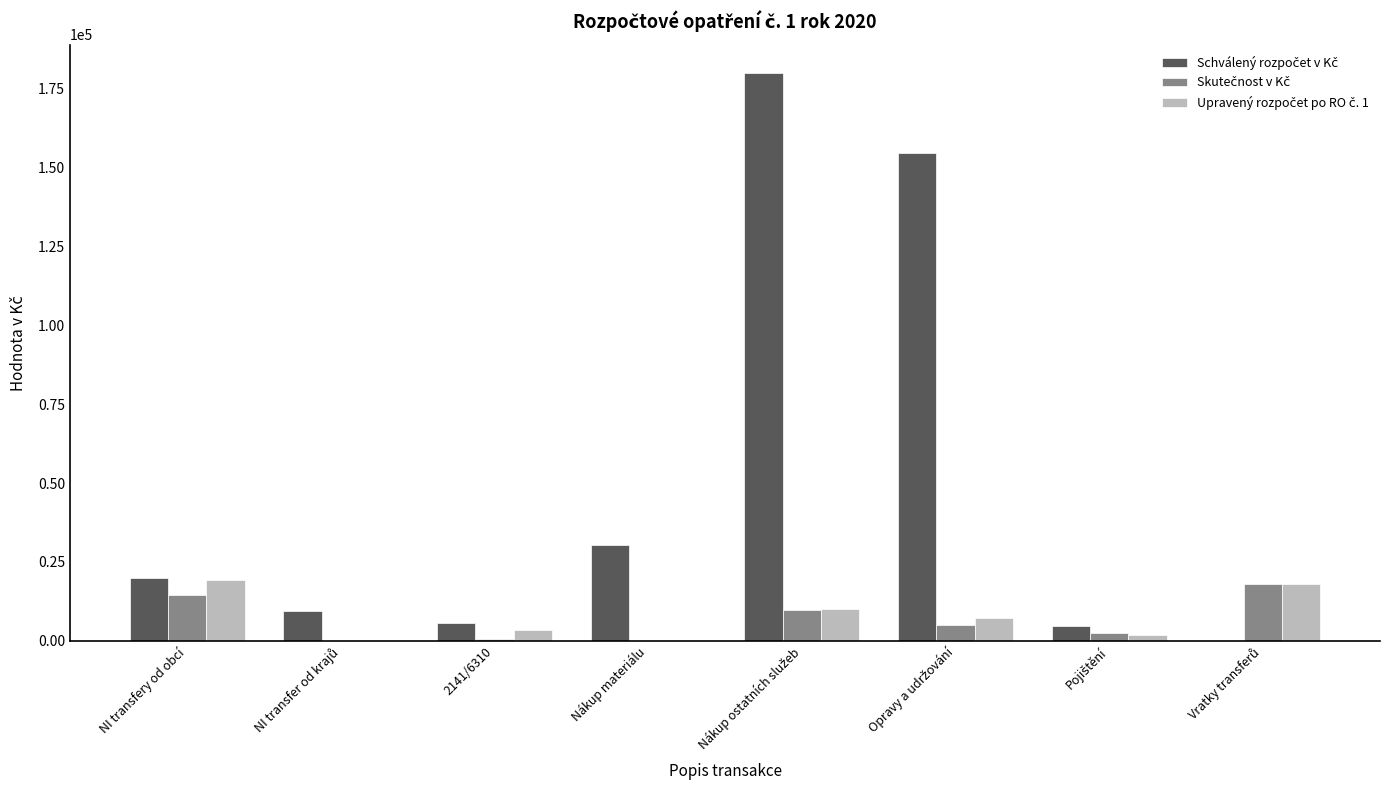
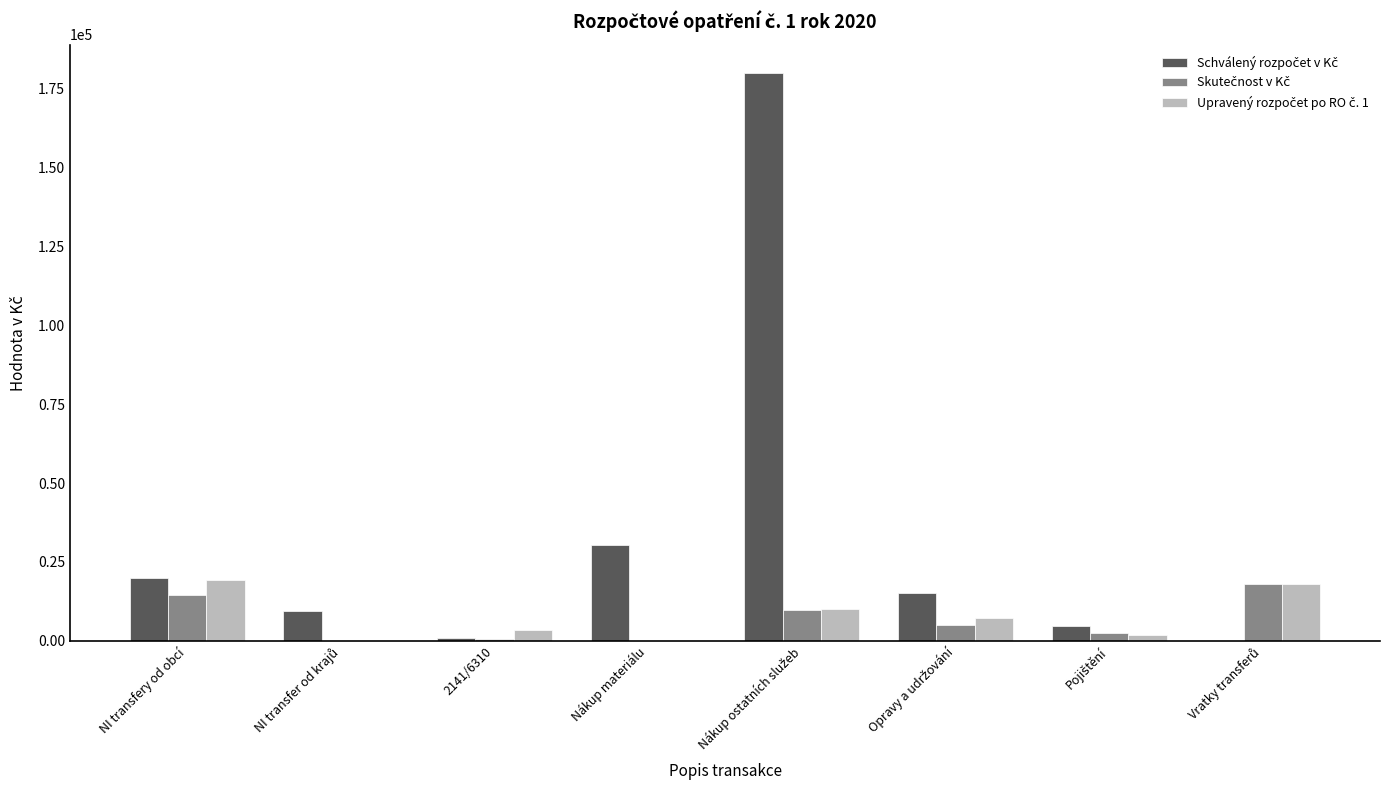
  {
    "Schválený rozpočet v Kč": {
      "NI transfery od obcí": 20000,
      "NI transfer od krajů": 9000,
-     "2141/6310": 6000,
+     "2141/6310": 1000,
      "Nákup materiálu": 30000,
      "Nákup ostatních služeb": 180000,
-     "Opravy a udržování": 155000,
+     "Opravy a udržování": 15000,
      "Pojištění": 5000,
      "Vratky transferů": 0
    },
    "Skutečnost v Kč": {
      "NI transfery od obcí": 15000,
      "NI transfer od krajů": 0,
      "Nákup materiálu": 0,
      "Nákup ostatních služeb": 10000,
      "Opravy a udržování": 5000,
      "Pojištění": 2000,
      "Vratky transferů": 18000
    },
    "Upravený rozpočet po RO č. 1": {
      "NI transfery od obcí": 19000,
      "NI transfer od krajů": 0,
      "2141/6310": 3000,
      "Nákup materiálu": 0,
      "Nákup ostatních služeb": 10000,
      "Opravy a udržování": 7000,
      "Pojištění": 2000,
      "Vratky transferů": 18000
    }
  }
